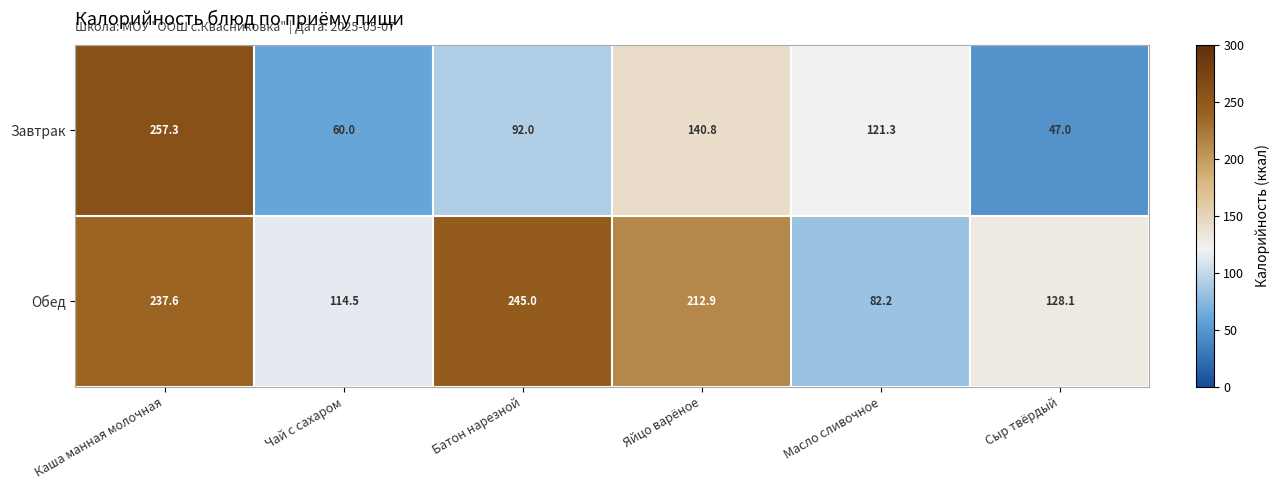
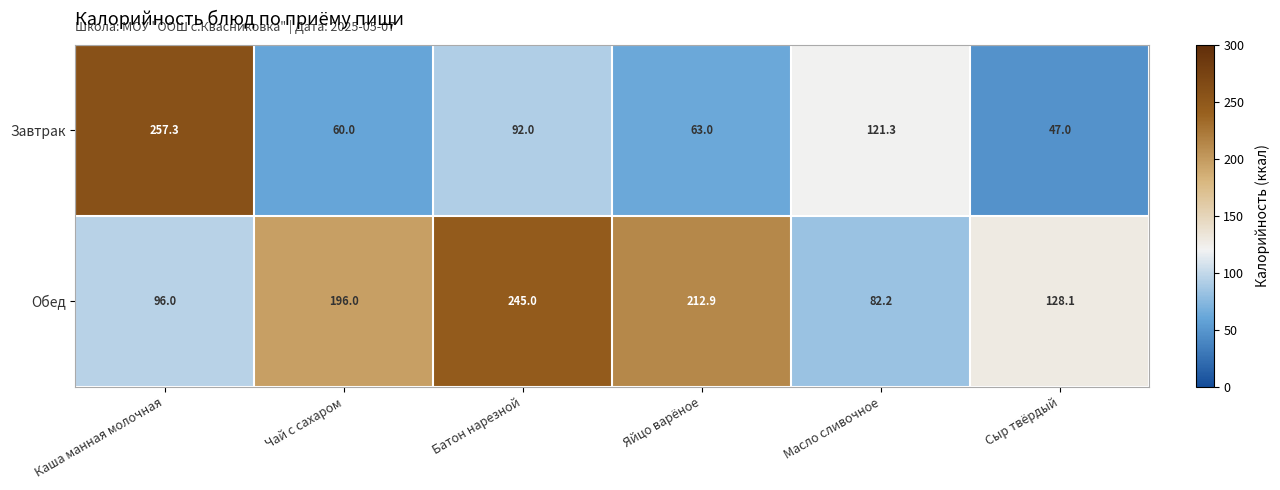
  {
    "Завтрак": {
      "Каша манная молочная": 257.3,
      "Чай с сахаром": 60.0,
      "Батон нарезной": 92.0,
-     "Яйцо варёное": 140.8,
+     "Яйцо варёное": 63.0,
      "Масло сливочное": 121.3,
      "Сыр твёрдый": 47.0
    },
    "Обед": {
-     "Каша манная молочная": 237.6,
-     "Чай с сахаром": 114.5,
+     "Каша манная молочная": 96.0,
+     "Чай с сахаром": 196.0,
      "Батон нарезной": 245.0,
      "Яйцо варёное": 212.9,
      "Масло сливочное": 82.2,
      "Сыр твёрдый": 128.1
    }
  }
